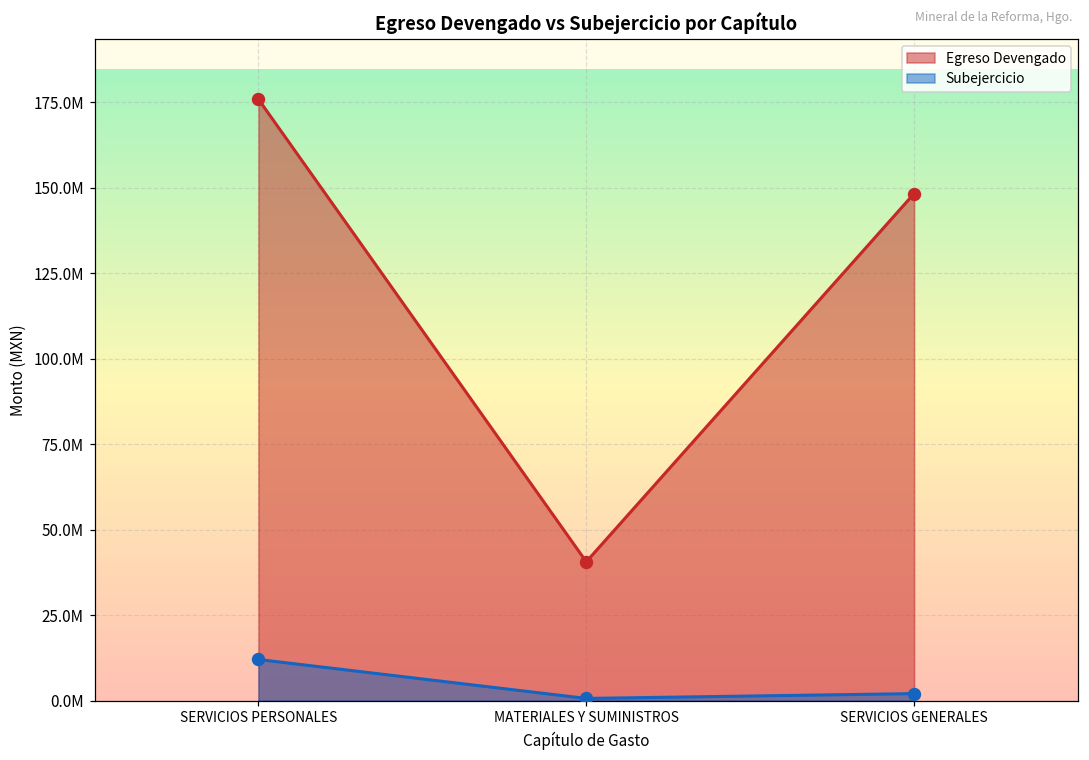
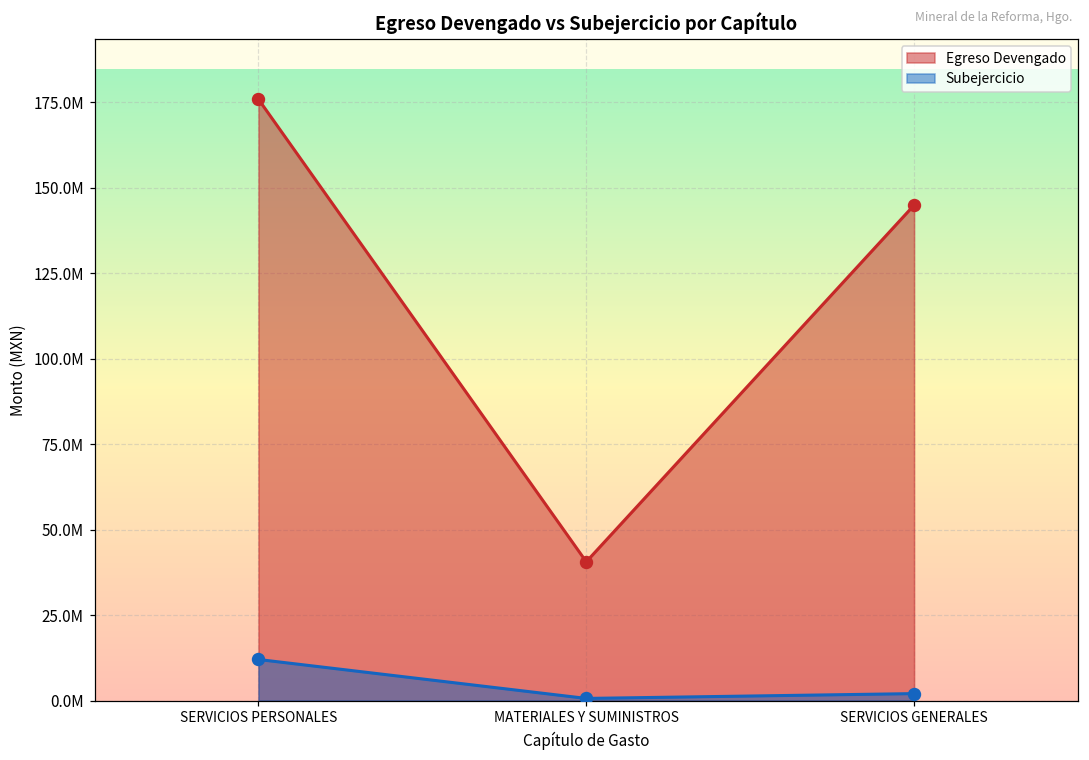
  {
    "Egreso Devengado": {
      "SERVICIOS PERSONALES": 176000000,
      "MATERIALES Y SUMINISTROS": 41000000,
-     "SERVICIOS GENERALES": 148000000
+     "SERVICIOS GENERALES": 145000000
    },
    "Subejercicio": {
      "SERVICIOS PERSONALES": 12000000,
      "MATERIALES Y SUMINISTROS": 1000000,
      "SERVICIOS GENERALES": 2000000
    }
  }
